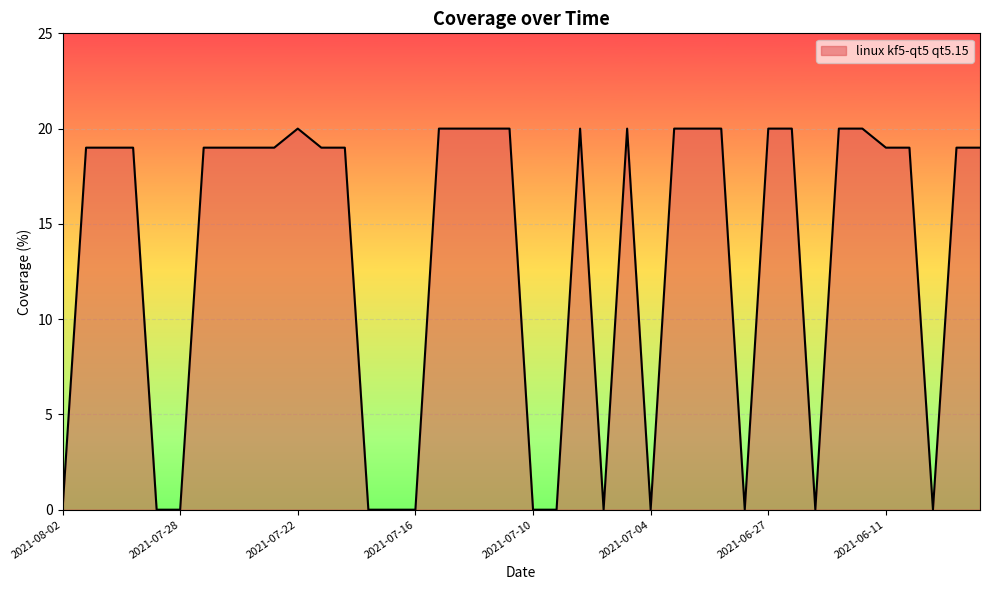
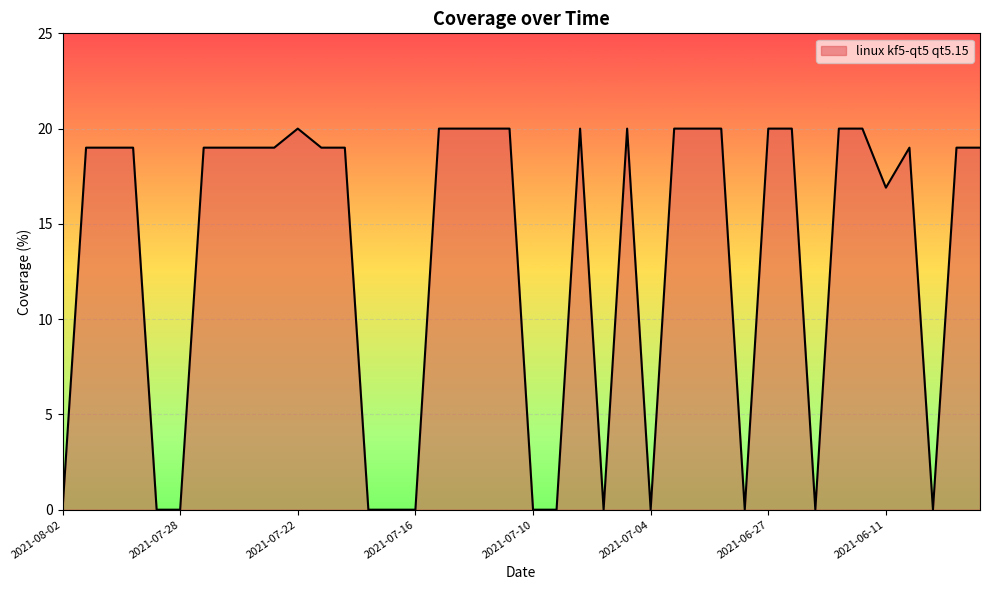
  {
    "2021-08-02": 0.0,
    "2021-07-28": 0.0,
    "2021-07-22": 20.0,
    "2021-07-16": 0.0,
    "2021-07-10": 0.0,
    "2021-07-04": 0.0,
    "2021-06-27": 20.0,
-   "2021-06-11": 19.0
+   "2021-06-11": 16.9
  }
